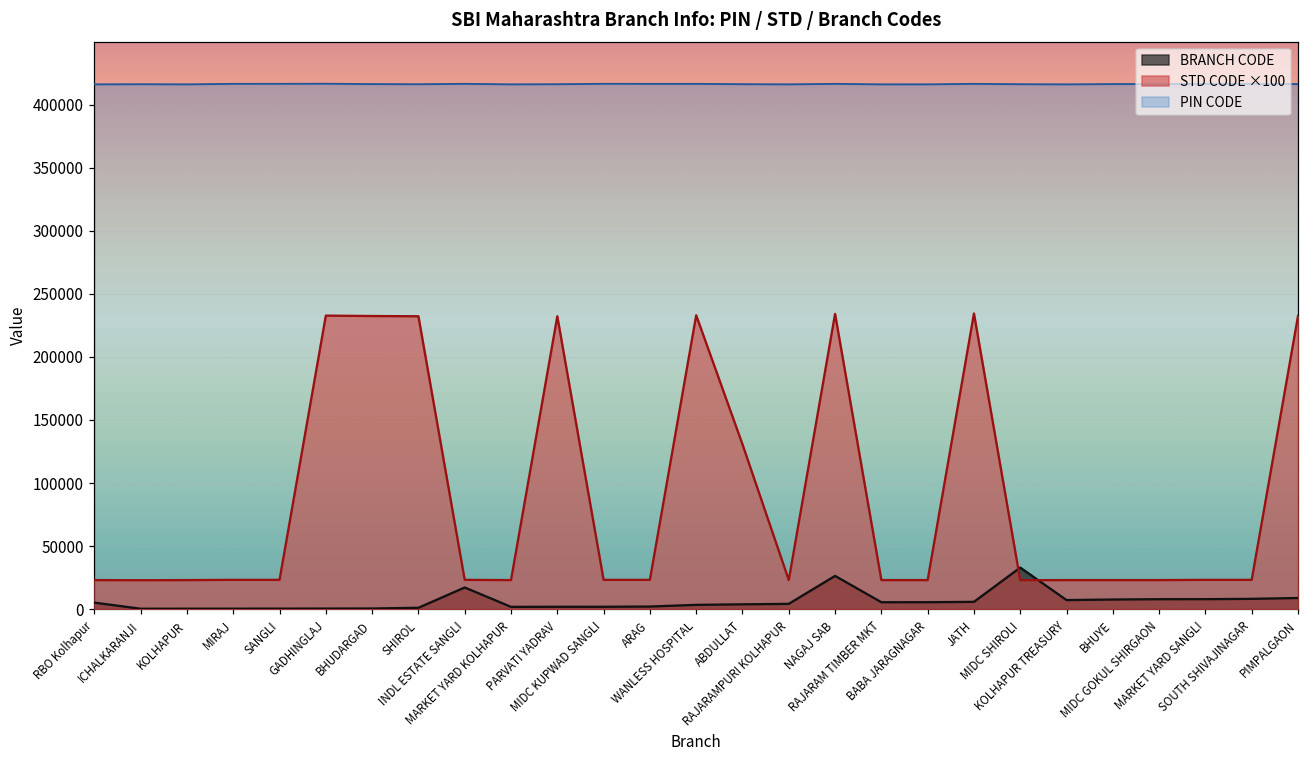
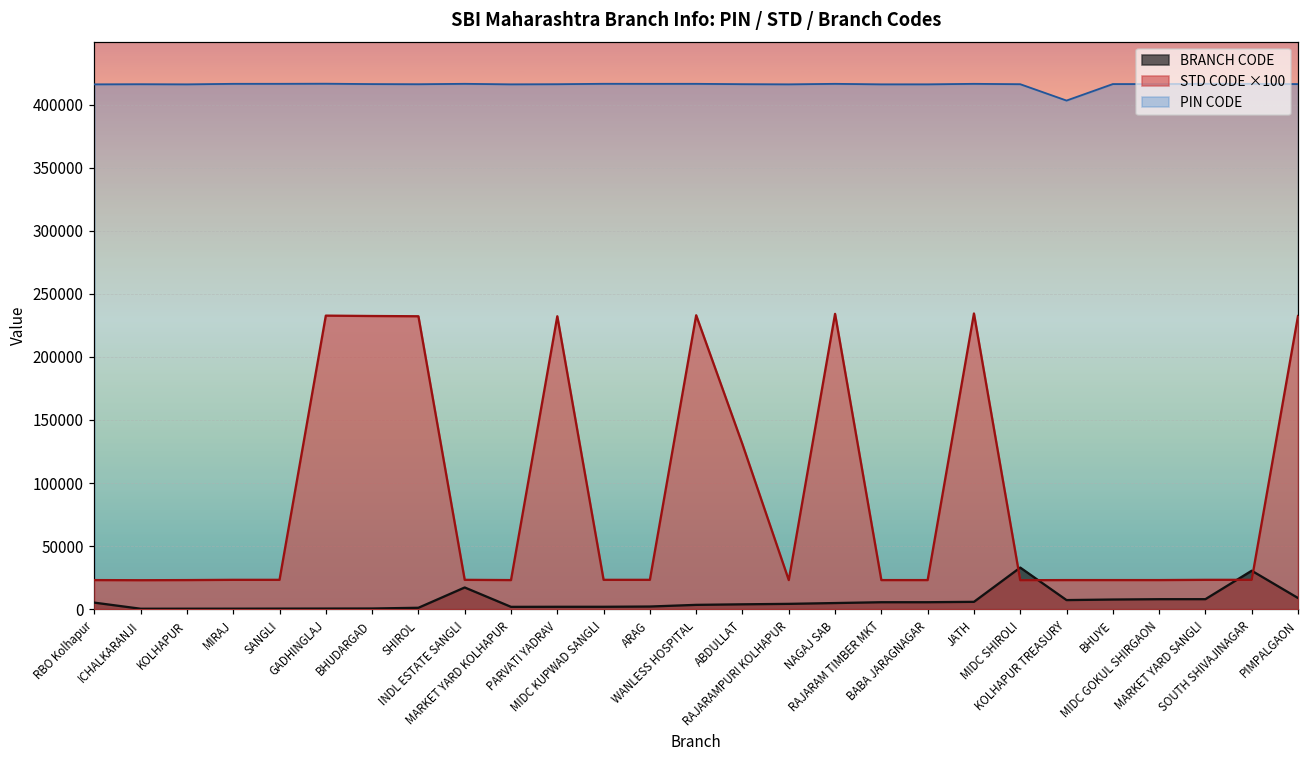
  {
    "BRANCH CODE": {
      "RBO Kolhapur": 5000,
      "ICHALKARANJI": 0,
      "KOLHAPUR": 0,
      "MIRAJ": 0,
      "SANGLI": 0,
      "GADHINGLAJ": 1000,
      "BHUDARGAD": 1000,
      "SHIROL": 1000,
      "INDL ESTATE SANGLI": 17000,
      "MARKET YARD KOLHAPUR": 2000,
      "PARVATI YADRAV": 2000,
      "MIDC KUPWAD SANGLI": 2000,
      "ARAG": 2000,
      "WANLESS HOSPITAL": 3000,
      "ABDULLAT": 4000,
      "RAJARAMPURI KOLHAPUR": 4000,
-     "NAGAJ SAB": 26000,
+     "NAGAJ SAB": 5000,
      "RAJARAM TIMBER MKT": 6000,
      "BABA JARAGNAGAR": 6000,
      "JATH": 6000,
      "MIDC SHIROLI": 33000,
      "KOLHAPUR TREASURY": 7000,
      "BHUYE": 8000,
      "MIDC GOKUL SHIRGAON": 8000,
      "MARKET YARD SANGLI": 8000,
-     "SOUTH SHIVAJINAGAR": 8000,
+     "SOUTH SHIVAJINAGAR": 31000,
      "PIMPALGAON": 9000
    },
    "STD CODE ×100": {
      "RBO Kolhapur": 23000,
      "ICHALKARANJI": 23000,
      "KOLHAPUR": 23000,
      "MIRAJ": 23000,
      "SANGLI": 23000,
      "GADHINGLAJ": 233000,
      "BHUDARGAD": 232000,
      "SHIROL": 232000,
      "INDL ESTATE SANGLI": 23000,
      "MARKET YARD KOLHAPUR": 23000,
      "PARVATI YADRAV": 232000,
      "MIDC KUPWAD SANGLI": 23000,
      "ARAG": 23000,
      "WANLESS HOSPITAL": 233000,
      "ABDULLAT": 131000,
      "RAJARAMPURI KOLHAPUR": 23000,
      "NAGAJ SAB": 234000,
      "RAJARAM TIMBER MKT": 23000,
      "BABA JARAGNAGAR": 23000,
      "JATH": 234000,
      "MIDC SHIROLI": 23000,
      "KOLHAPUR TREASURY": 23000,
      "BHUYE": 23000,
      "MIDC GOKUL SHIRGAON": 23000,
      "MARKET YARD SANGLI": 23000,
      "SOUTH SHIVAJINAGAR": 23000,
      "PIMPALGAON": 232000
    },
    "PIN CODE": {
      "RBO Kolhapur": 416000,
      "ICHALKARANJI": 416000,
      "KOLHAPUR": 416000,
      "MIRAJ": 416000,
      "SANGLI": 416000,
      "GADHINGLAJ": 417000,
      "BHUDARGAD": 416000,
      "SHIROL": 416000,
      "INDL ESTATE SANGLI": 416000,
      "MARKET YARD KOLHAPUR": 416000,
      "PARVATI YADRAV": 416000,
      "MIDC KUPWAD SANGLI": 416000,
      "ARAG": 416000,
      "WANLESS HOSPITAL": 416000,
      "ABDULLAT": 416000,
      "RAJARAMPURI KOLHAPUR": 416000,
      "NAGAJ SAB": 416000,
      "RAJARAM TIMBER MKT": 416000,
      "BABA JARAGNAGAR": 416000,
      "JATH": 416000,
      "MIDC SHIROLI": 416000,
-     "KOLHAPUR TREASURY": 416000,
+     "KOLHAPUR TREASURY": 403000,
      "BHUYE": 416000,
      "PIMPALGAON": 416000
    }
  }
